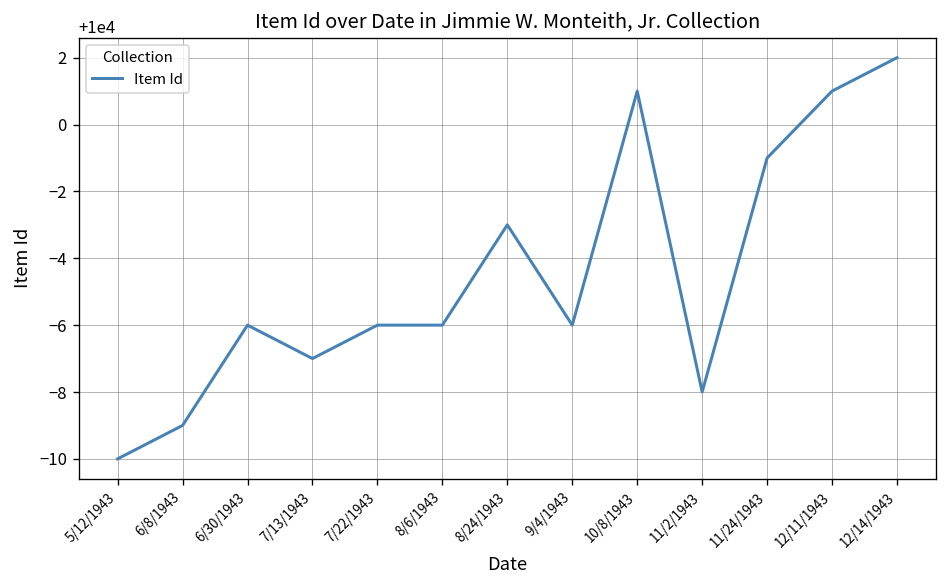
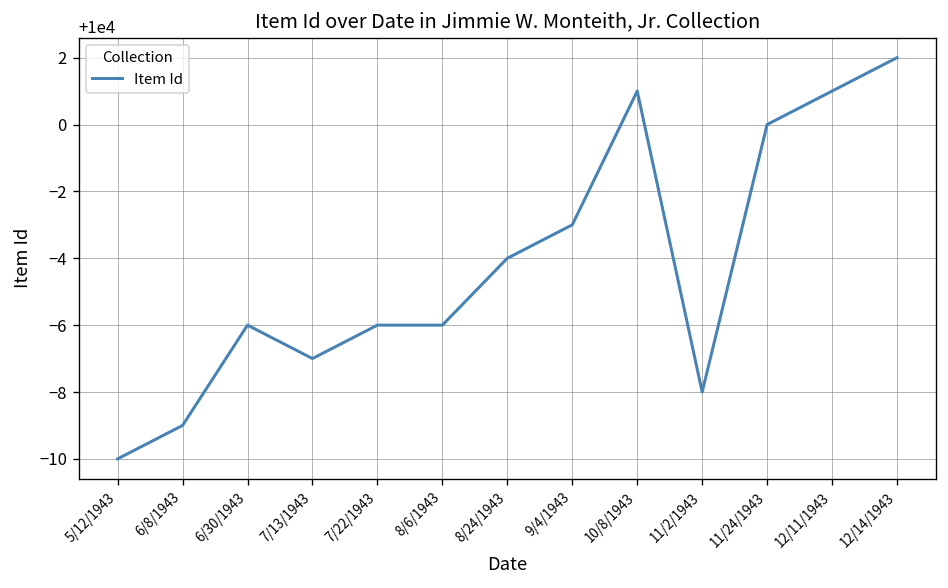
  {
    "5/12/1943": 9990,
    "6/8/1943": 9991,
    "6/30/1943": 9994,
    "7/13/1943": 9993,
    "7/22/1943": 9994,
    "8/6/1943": 9994,
-   "8/24/1943": 9997,
-   "9/4/1943": 9994,
+   "8/24/1943": 9996,
+   "9/4/1943": 9997,
    "10/8/1943": 10001,
    "11/2/1943": 9992,
-   "11/24/1943": 9999,
+   "11/24/1943": 10000,
    "12/11/1943": 10001,
    "12/14/1943": 10002
  }
